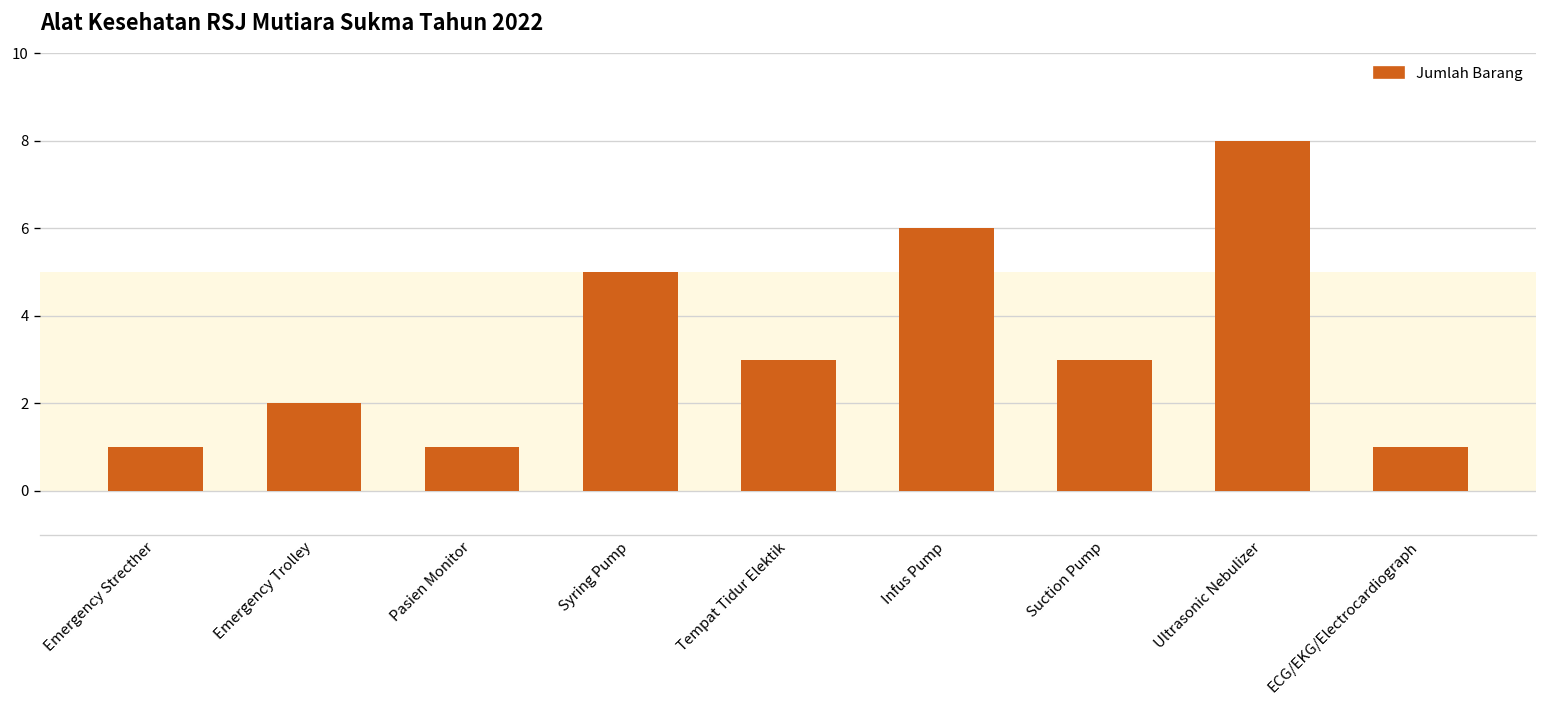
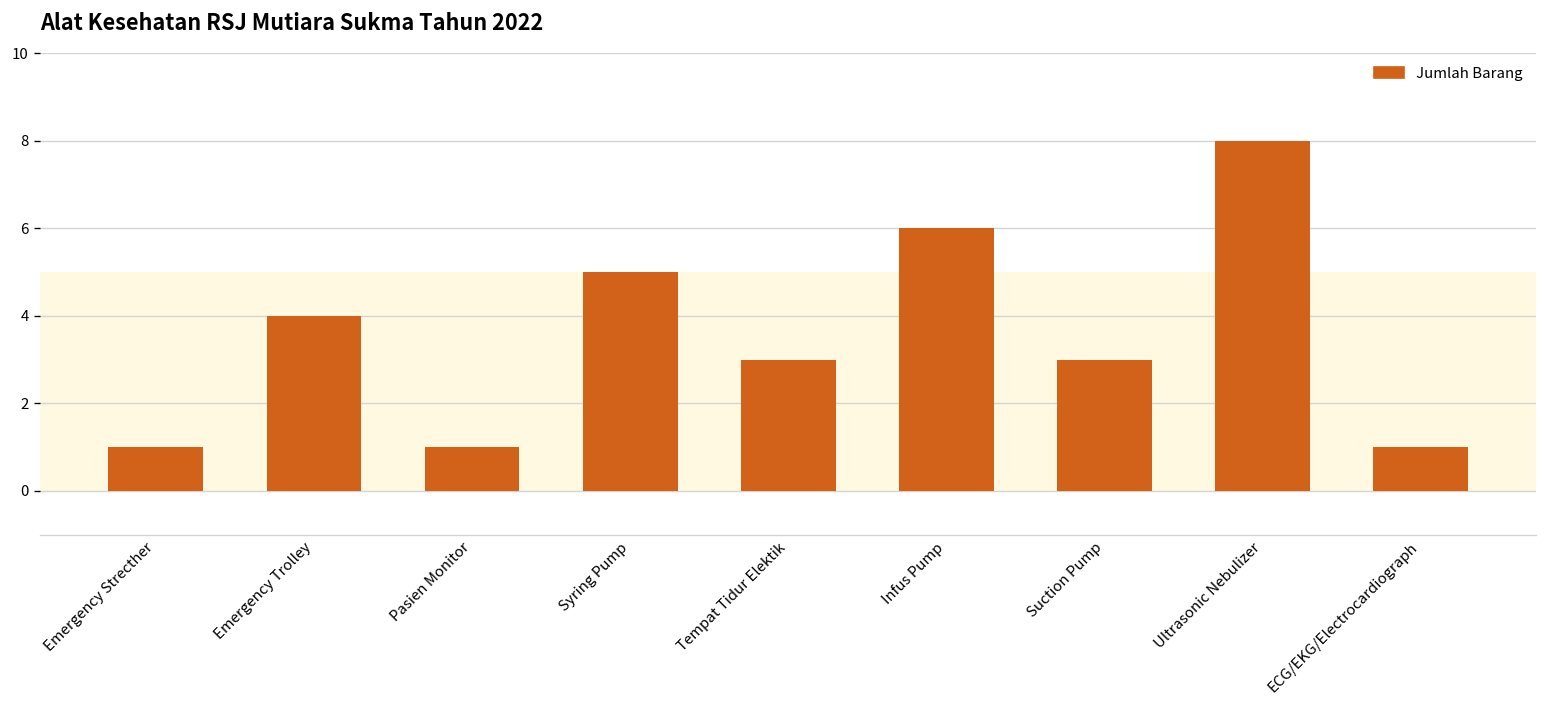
  {
    "Emergency Strecther": 1,
-   "Emergency Trolley": 2,
+   "Emergency Trolley": 4,
    "Pasien Monitor": 1,
    "Syring Pump": 5,
    "Tempat Tidur Elektik": 3,
    "Infus Pump": 6,
    "Suction Pump": 3,
    "Ultrasonic Nebulizer": 8,
    "ECG/EKG/Electrocardiograph": 1
  }
